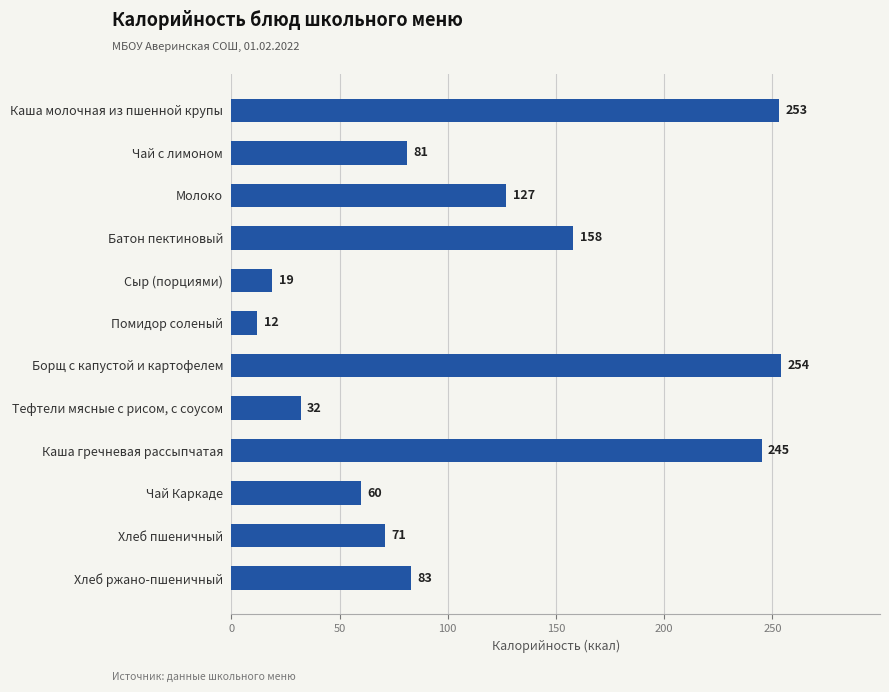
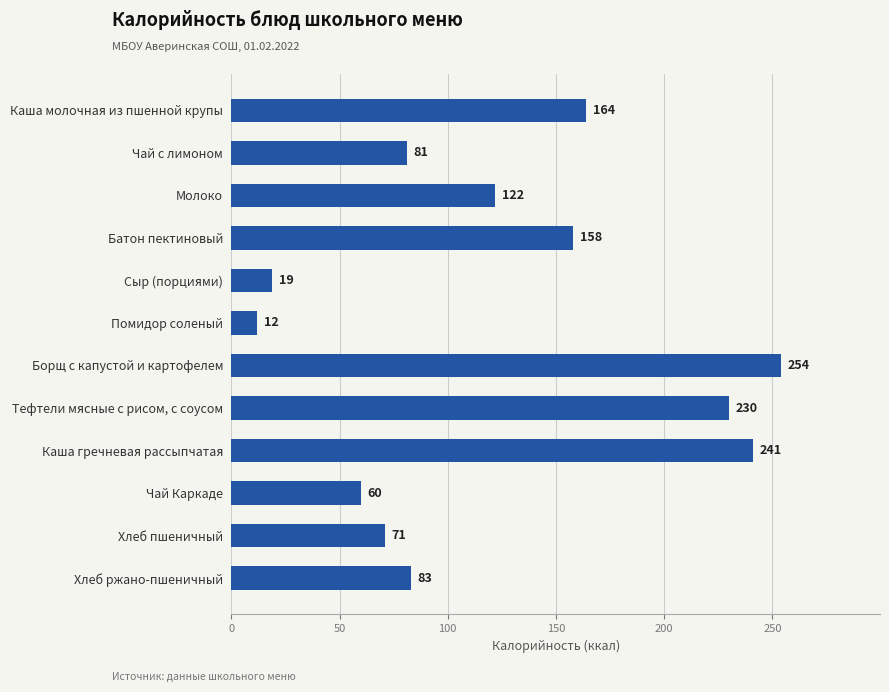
  {
-   "Каша молочная из пшенной крупы": 253,
+   "Каша молочная из пшенной крупы": 164,
    "Чай с лимоном": 81,
-   "Молоко": 127,
+   "Молоко": 122,
    "Батон пектиновый": 158,
    "Сыр (порциями)": 19,
    "Помидор соленый": 12,
    "Борщ с капустой и картофелем": 254,
-   "Тефтели мясные с рисом, с соусом": 32,
-   "Каша гречневая рассыпчатая": 245,
+   "Тефтели мясные с рисом, с соусом": 230,
+   "Каша гречневая рассыпчатая": 241,
    "Чай Каркаде": 60,
    "Хлеб пшеничный": 71,
    "Хлеб ржано-пшеничный": 83
  }
